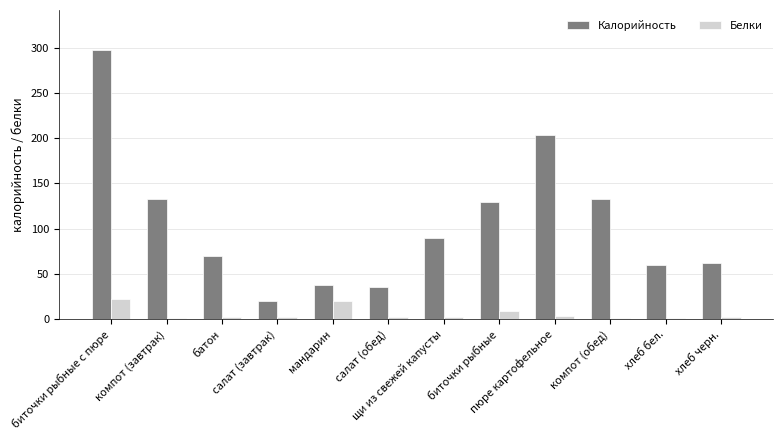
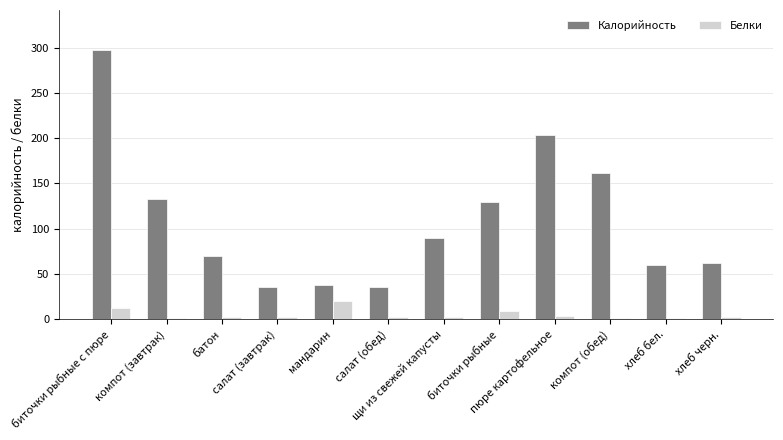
  {
    "Калорийность": {
      "биточки рыбные с пюре": 300,
      "компот (завтрак)": 130,
      "батон": 70,
-     "салат (завтрак)": 20,
+     "салат (завтрак)": 40,
      "мандарин": 40,
      "салат (обед)": 40,
      "щи из свежей капусты": 90,
      "биточки рыбные": 130,
      "пюре картофельное": 200,
-     "компот (обед)": 130,
+     "компот (обед)": 160,
      "хлеб бел.": 60,
      "хлеб черн.": 60
    },
    "Белки": {
-     "биточки рыбные с пюре": 20,
+     "биточки рыбные с пюре": 10,
      "мандарин": 20,
      "биточки рыбные": 10,
      "пюре картофельное": 0
    }
  }
